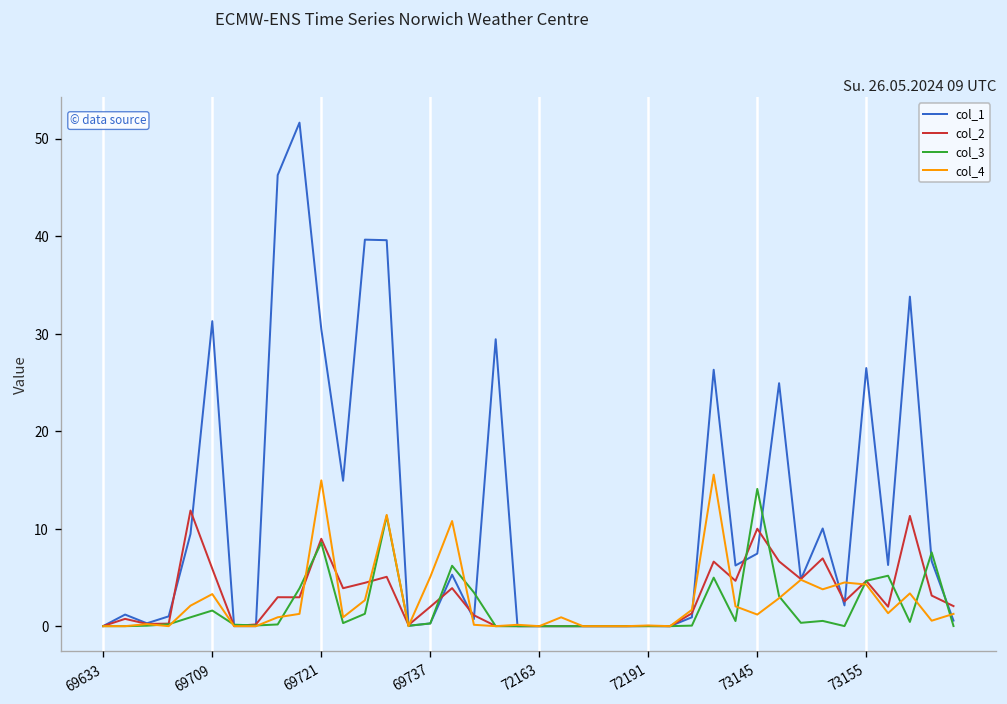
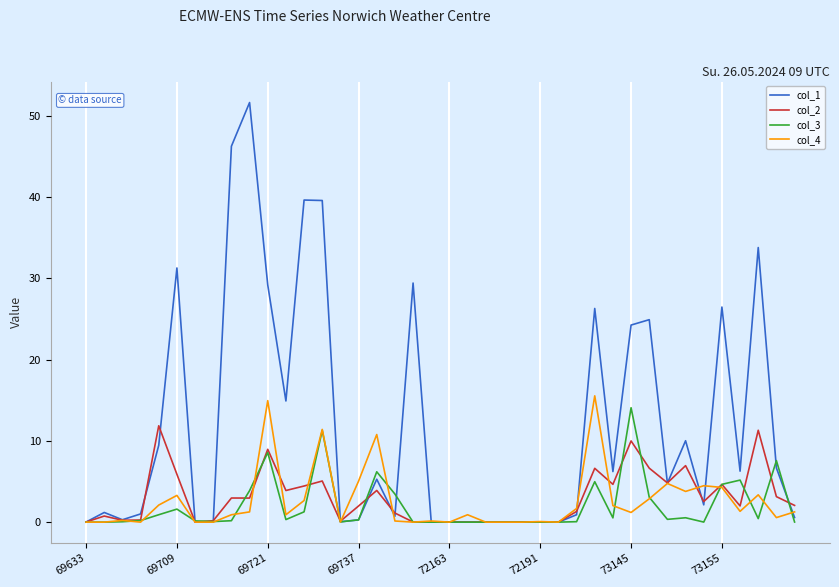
  {
    "col_1": {
      "69709": 31,
-     "69721": 30,
-     "73145": 7,
+     "69721": 29,
+     "73145": 24,
      "73155": 26
    },
    "col_2": {
      "69709": 6,
      "69721": 9,
      "69737": 2,
      "73145": 10
    },
    "col_3": {
      "69709": 2,
      "69721": 9,
      "73145": 14
    },
    "col_4": {
      "69709": 3,
      "69721": 15,
      "69737": 5,
      "73145": 1,
      "73155": 4
    }
  }
